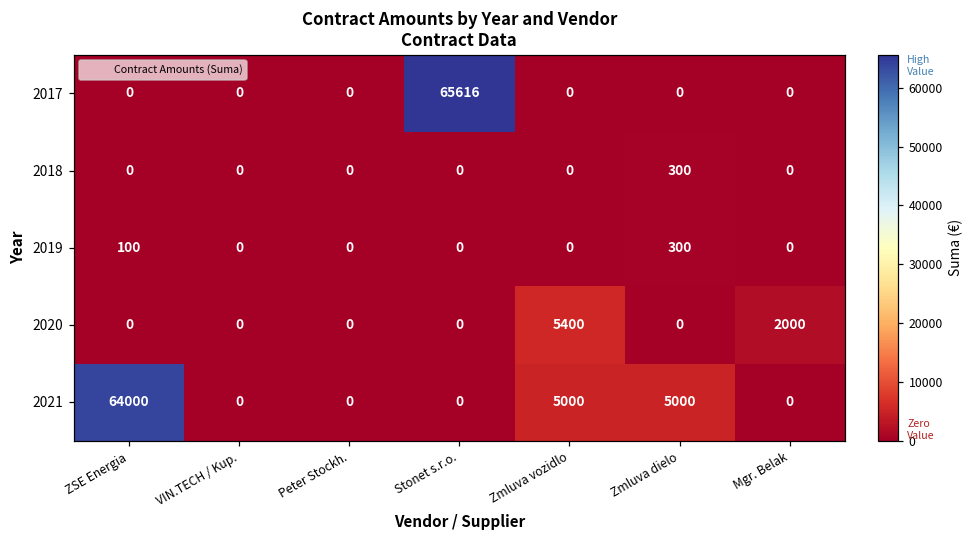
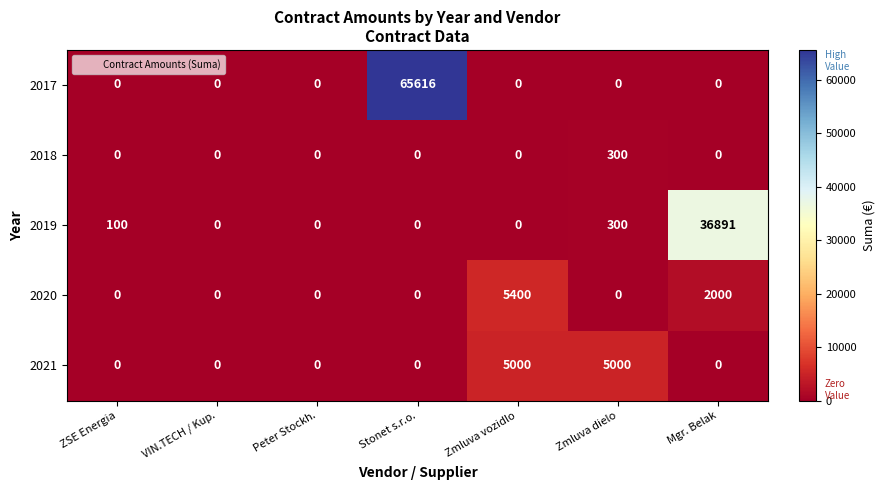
  {
    "2017": {
      "ZSE Energia": 0,
      "VIN.TECH / Kup.": 0,
      "Peter Stockh.": 0,
      "Stonet s.r.o.": 65616,
      "Zmluva vozidlo": 0,
      "Zmluva dielo": 0,
      "Mgr. Belak": 0
    },
    "2018": {
      "ZSE Energia": 0,
      "VIN.TECH / Kup.": 0,
      "Peter Stockh.": 0,
      "Stonet s.r.o.": 0,
      "Zmluva vozidlo": 0,
      "Zmluva dielo": 300,
      "Mgr. Belak": 0
    },
    "2019": {
      "ZSE Energia": 100,
      "VIN.TECH / Kup.": 0,
      "Peter Stockh.": 0,
      "Stonet s.r.o.": 0,
      "Zmluva vozidlo": 0,
      "Zmluva dielo": 300,
-     "Mgr. Belak": 0
+     "Mgr. Belak": 36891
    },
    "2020": {
      "ZSE Energia": 0,
      "VIN.TECH / Kup.": 0,
      "Peter Stockh.": 0,
      "Stonet s.r.o.": 0,
      "Zmluva vozidlo": 5400,
      "Zmluva dielo": 0,
      "Mgr. Belak": 2000
    },
    "2021": {
-     "ZSE Energia": 64000,
+     "ZSE Energia": 0,
      "VIN.TECH / Kup.": 0,
      "Peter Stockh.": 0,
      "Stonet s.r.o.": 0,
      "Zmluva vozidlo": 5000,
      "Zmluva dielo": 5000,
      "Mgr. Belak": 0
    }
  }
